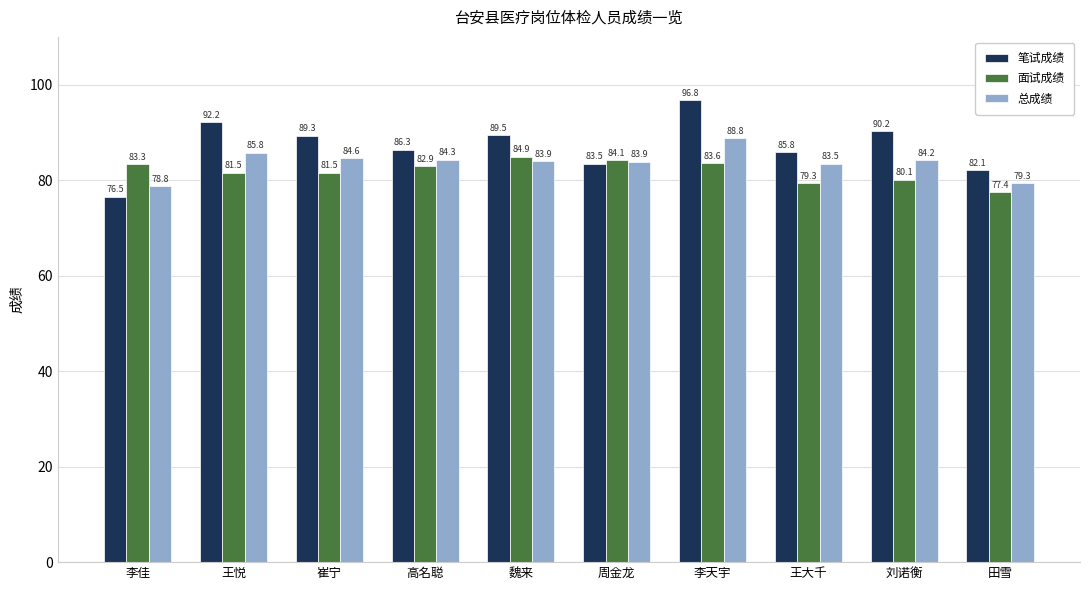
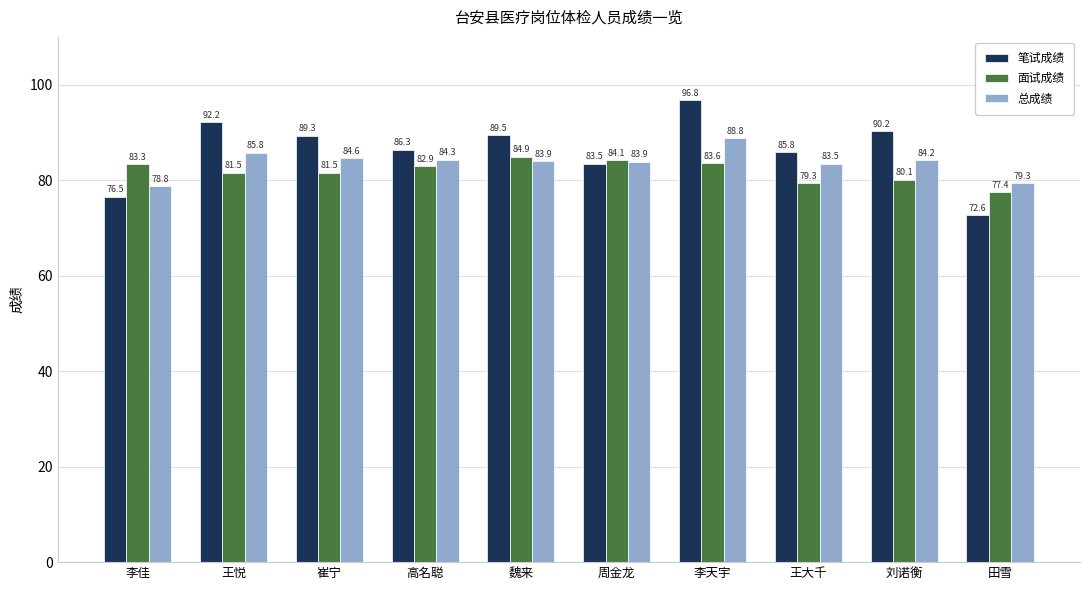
  {
    "笔试成绩": {
      "李佳": 76.5,
      "王悦": 92.2,
      "崔宁": 89.3,
      "高名聪": 86.3,
      "魏来": 89.5,
      "周金龙": 83.5,
      "李天宇": 96.8,
      "王大千": 85.8,
      "刘诺衡": 90.2,
-     "田雪": 82.1
+     "田雪": 72.6
    },
    "面试成绩": {
      "李佳": 83.3,
      "王悦": 81.5,
      "崔宁": 81.5,
      "高名聪": 82.9,
      "魏来": 84.9,
      "周金龙": 84.1,
      "李天宇": 83.6,
      "王大千": 79.3,
      "刘诺衡": 80.1,
      "田雪": 77.4
    },
    "总成绩": {
      "李佳": 78.8,
      "王悦": 85.8,
      "崔宁": 84.6,
      "高名聪": 84.3,
      "魏来": 83.9,
      "周金龙": 83.9,
      "李天宇": 88.8,
      "王大千": 83.5,
      "刘诺衡": 84.2,
      "田雪": 79.3
    }
  }
